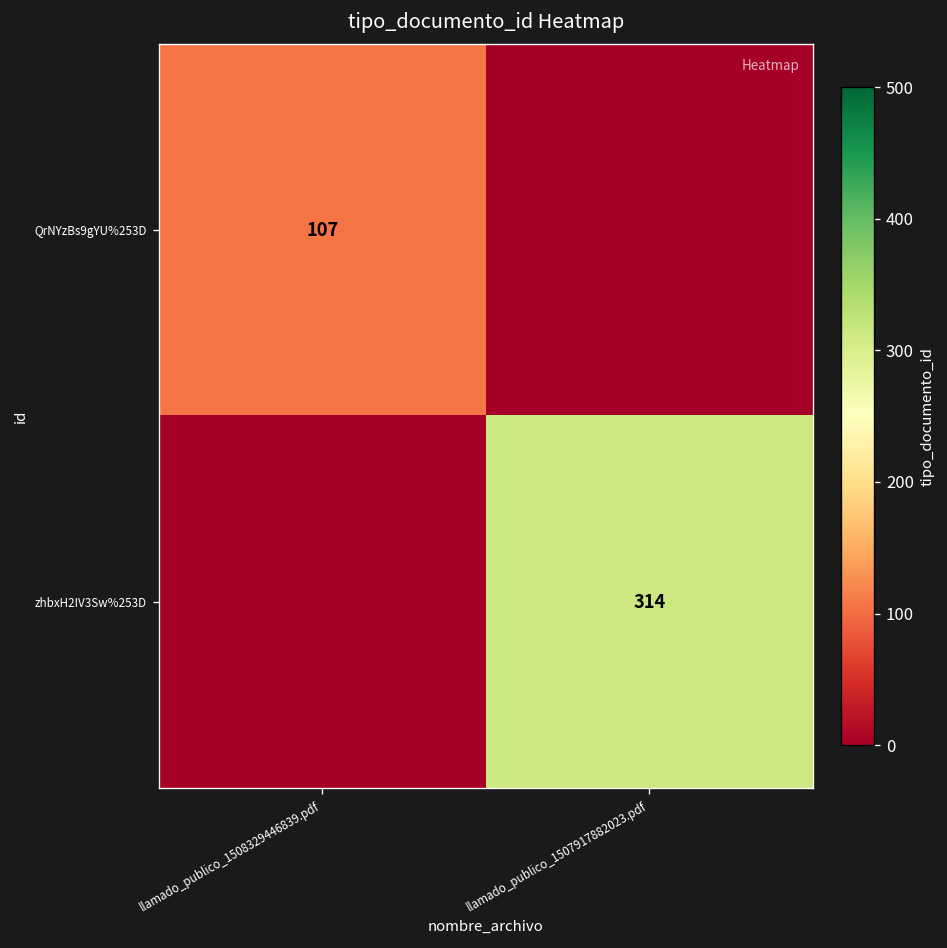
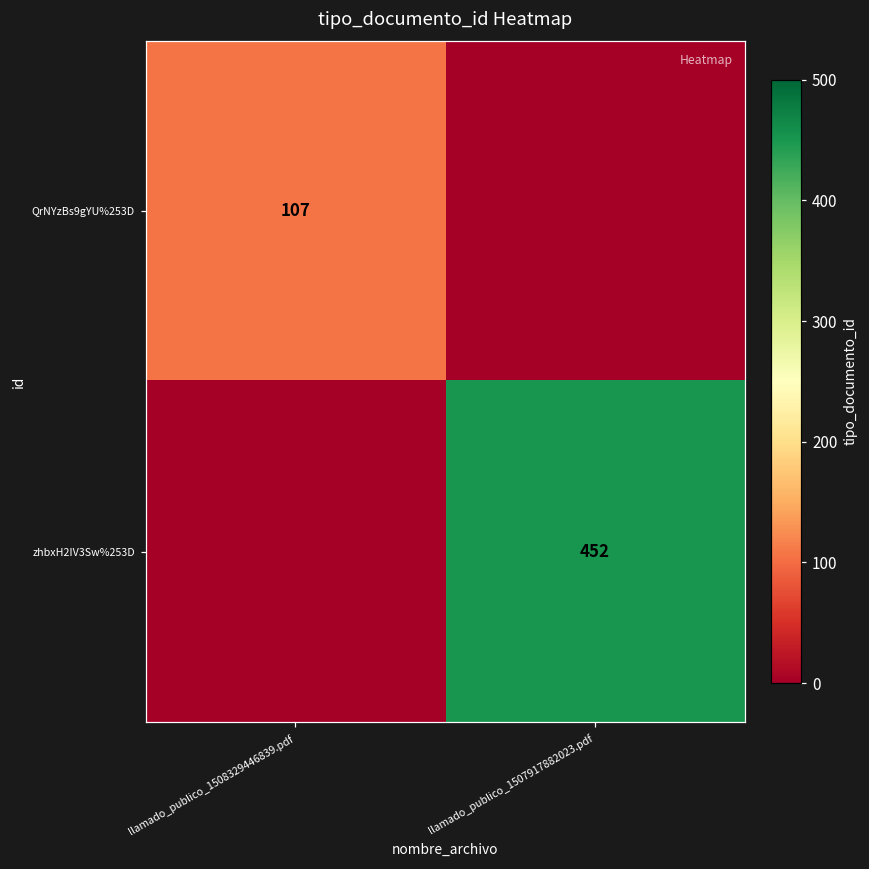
  {
    "QrNYzBs9gYU%253D": {
      "llamado_publico_1508329446839.pdf": 107
    },
    "zhbxH2IV3Sw%253D": {
-     "llamado_publico_1507917882023.pdf": 314
+     "llamado_publico_1507917882023.pdf": 452
    }
  }
